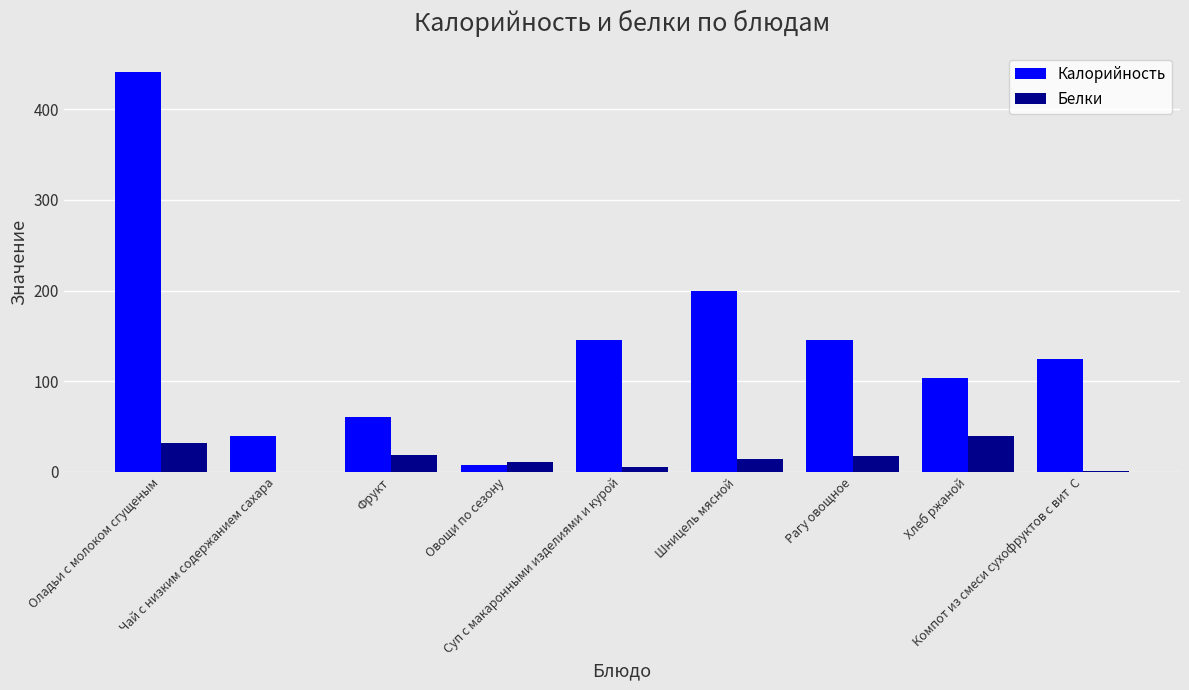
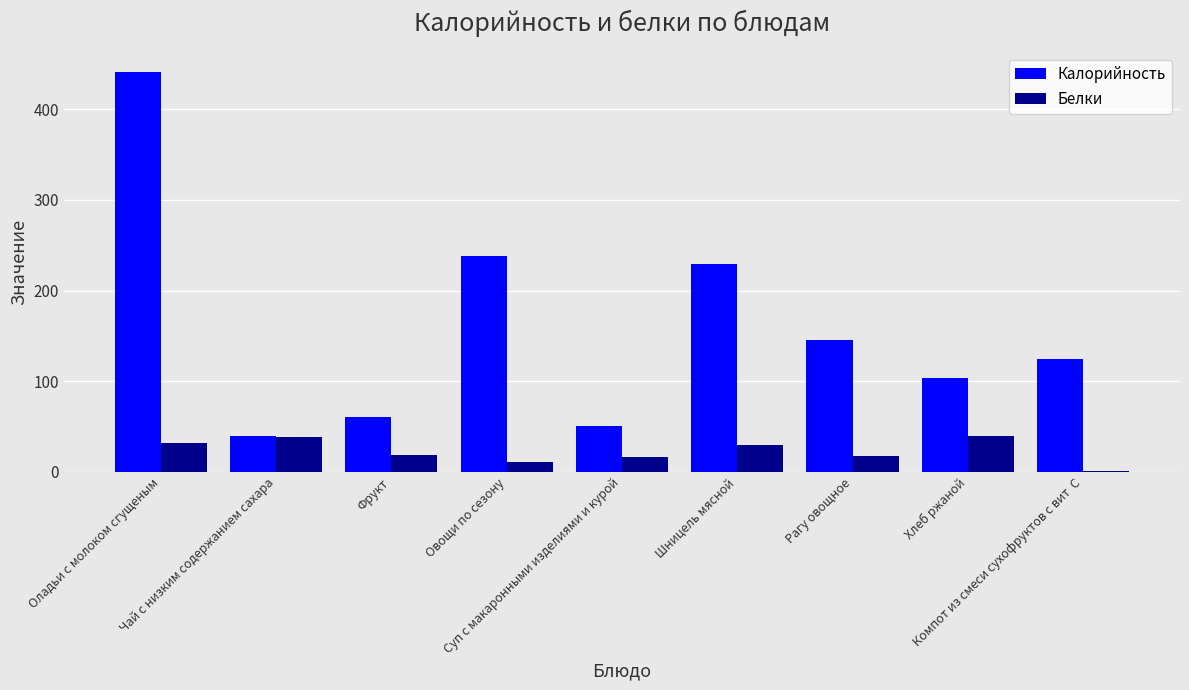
  {
    "Калорийность": {
      "Оладьи с молоком сгущеным": 440,
      "Чай с низким содержанием сахара": 40,
      "Фрукт": 60,
-     "Овощи по сезону": 10,
-     "Суп с макаронными изделиями и курой": 150,
-     "Шницель мясной": 200,
+     "Овощи по сезону": 240,
+     "Суп с макаронными изделиями и курой": 50,
+     "Шницель мясной": 230,
      "Рагу овощное": 150,
      "Хлеб ржаной": 100,
      "Компот из смеси сухофруктов с вит С": 120
    },
    "Белки": {
      "Оладьи с молоком сгущеным": 30,
-     "Чай с низким содержанием сахара": 0,
+     "Чай с низким содержанием сахара": 40,
      "Фрукт": 20,
      "Овощи по сезону": 10,
-     "Суп с макаронными изделиями и курой": 10,
-     "Шницель мясной": 10,
+     "Суп с макаронными изделиями и курой": 20,
+     "Шницель мясной": 30,
      "Рагу овощное": 20,
      "Хлеб ржаной": 40
    }
  }
